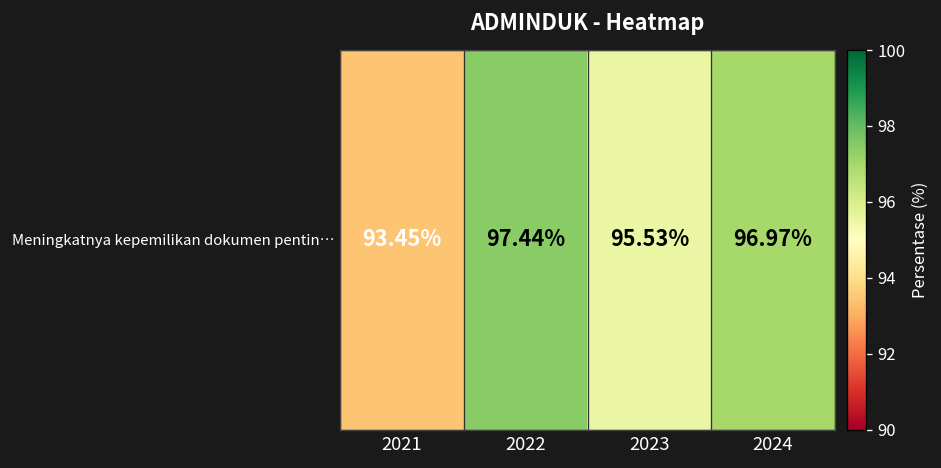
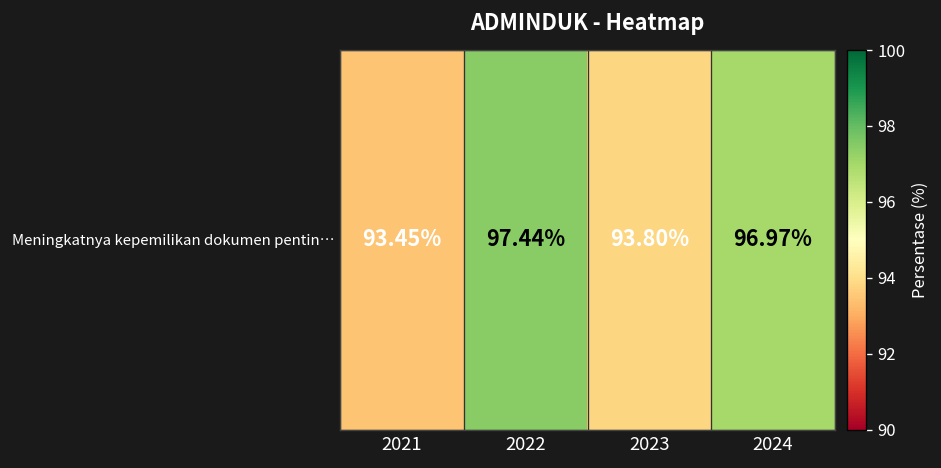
  {
    "Meningkatnya kepemilikan dokumen pentin…": {
      "2021": "93.45%",
      "2022": "97.44%",
-     "2023": "95.53%",
+     "2023": "93.80%",
      "2024": "96.97%"
    }
  }
